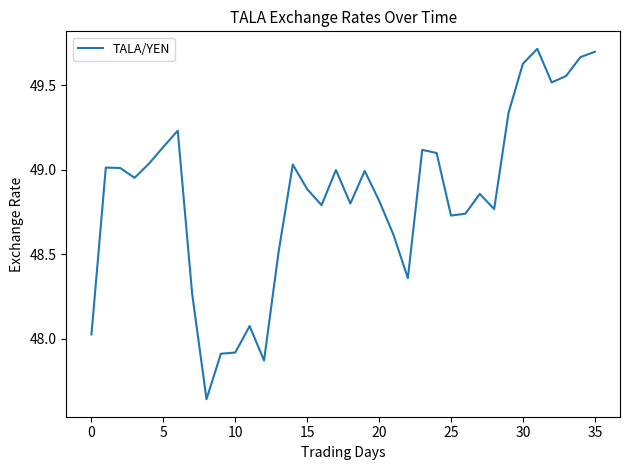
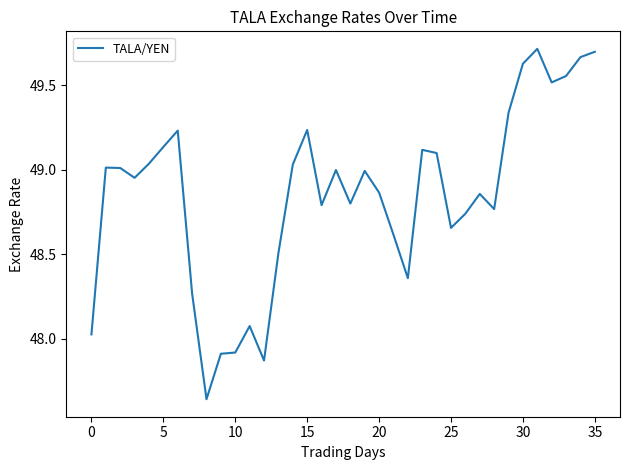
  {
    "0": 48.03,
    "5": 49.14,
    "10": 47.92,
-   "15": 48.89,
-   "20": 48.82,
-   "25": 48.73,
+   "15": 49.24,
+   "20": 48.87,
+   "25": 48.66,
    "30": 49.63,
    "35": 49.70
  }
